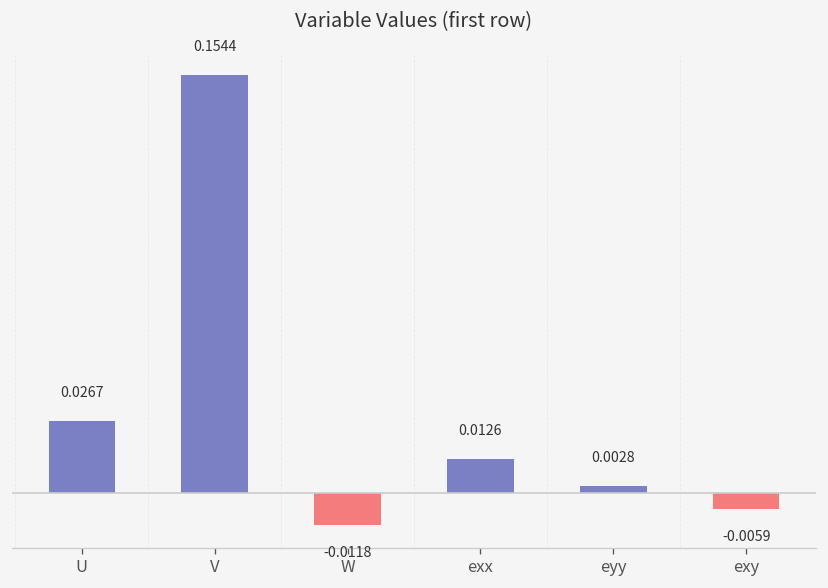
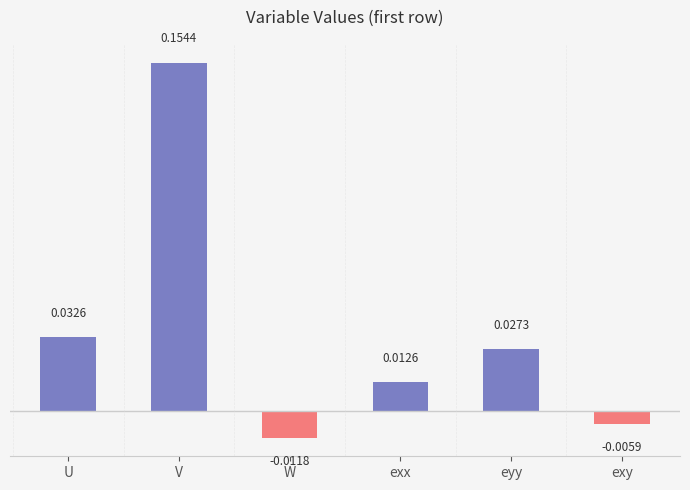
  {
-   "U": 0.0267,
+   "U": 0.0326,
    "V": 0.1544,
    "W": -0.0118,
    "exx": 0.0126,
-   "eyy": 0.0028,
+   "eyy": 0.0273,
    "exy": -0.0059
  }
